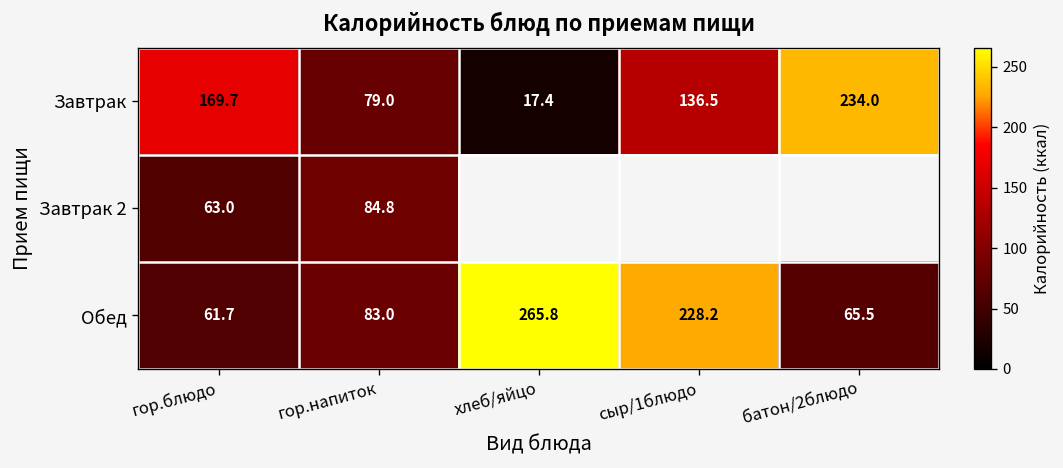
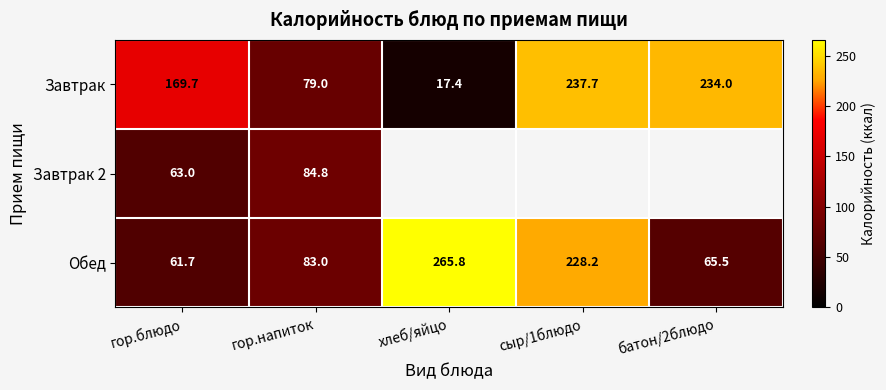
  {
    "Завтрак": {
      "гор.блюдо": 169.7,
      "гор.напиток": 79.0,
      "хлеб/яйцо": 17.4,
-     "сыр/1блюдо": 136.5,
+     "сыр/1блюдо": 237.7,
      "батон/2блюдо": 234.0
    },
    "Завтрак 2": {
      "гор.блюдо": 63.0,
      "гор.напиток": 84.8
    },
    "Обед": {
      "гор.блюдо": 61.7,
      "гор.напиток": 83.0,
      "хлеб/яйцо": 265.8,
      "сыр/1блюдо": 228.2,
      "батон/2блюдо": 65.5
    }
  }
